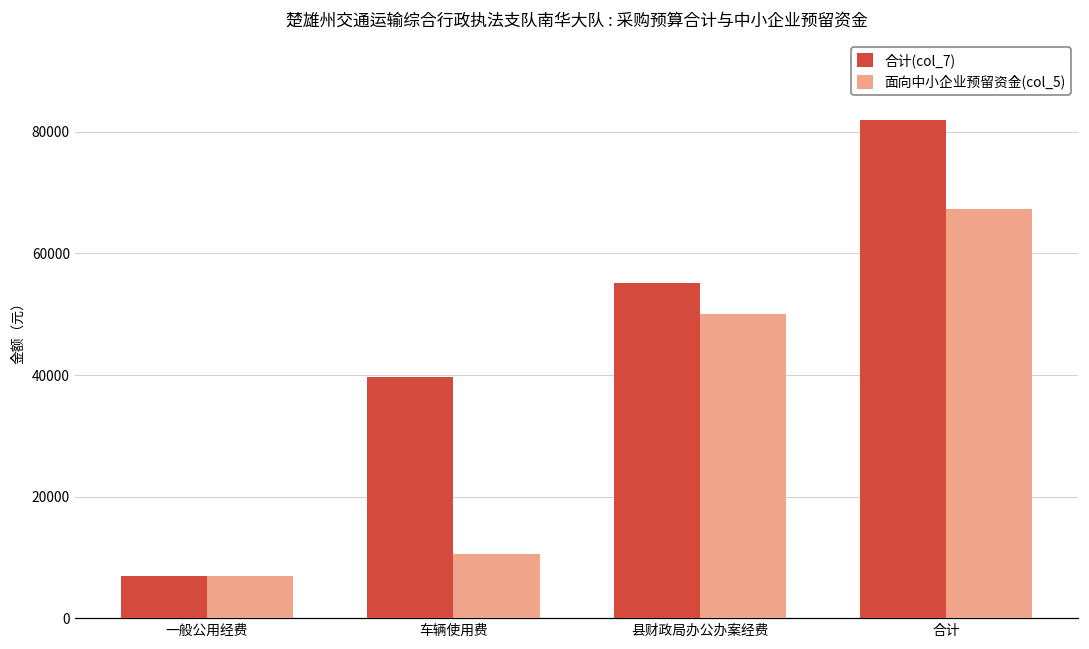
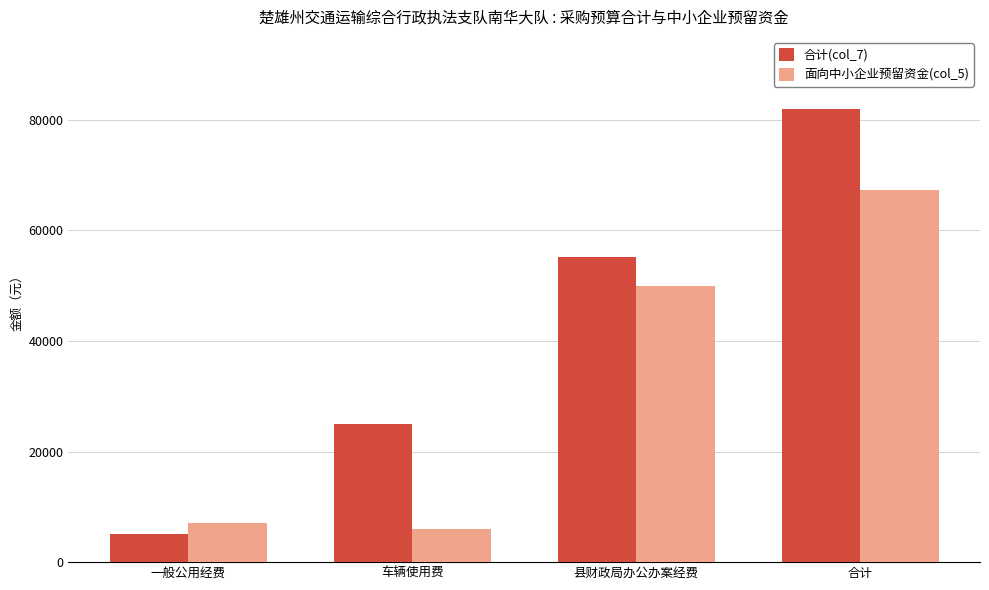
  {
    "合计(col_7)": {
-     "一般公用经费": 7000,
-     "车辆使用费": 40000,
+     "一般公用经费": 5000,
+     "车辆使用费": 25000,
      "县财政局办公办案经费": 55000,
      "合计": 82000
    },
    "面向中小企业预留资金(col_5)": {
      "一般公用经费": 7000,
-     "车辆使用费": 11000,
+     "车辆使用费": 6000,
      "县财政局办公办案经费": 50000,
      "合计": 67000
    }
  }
